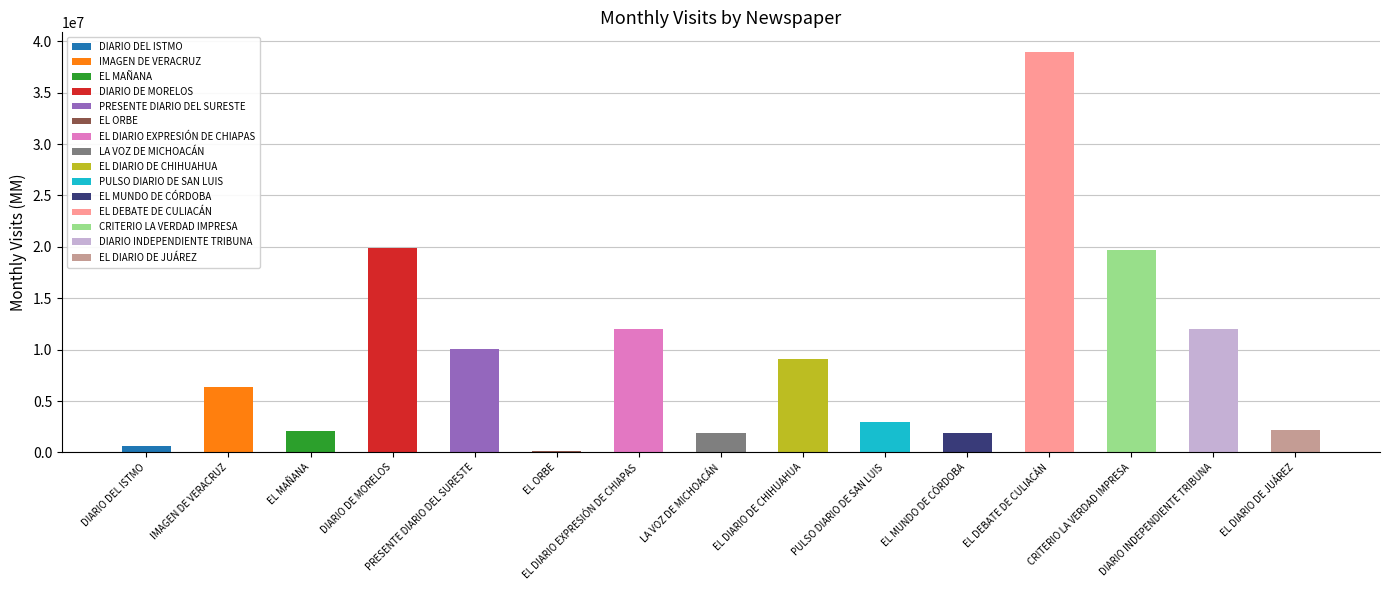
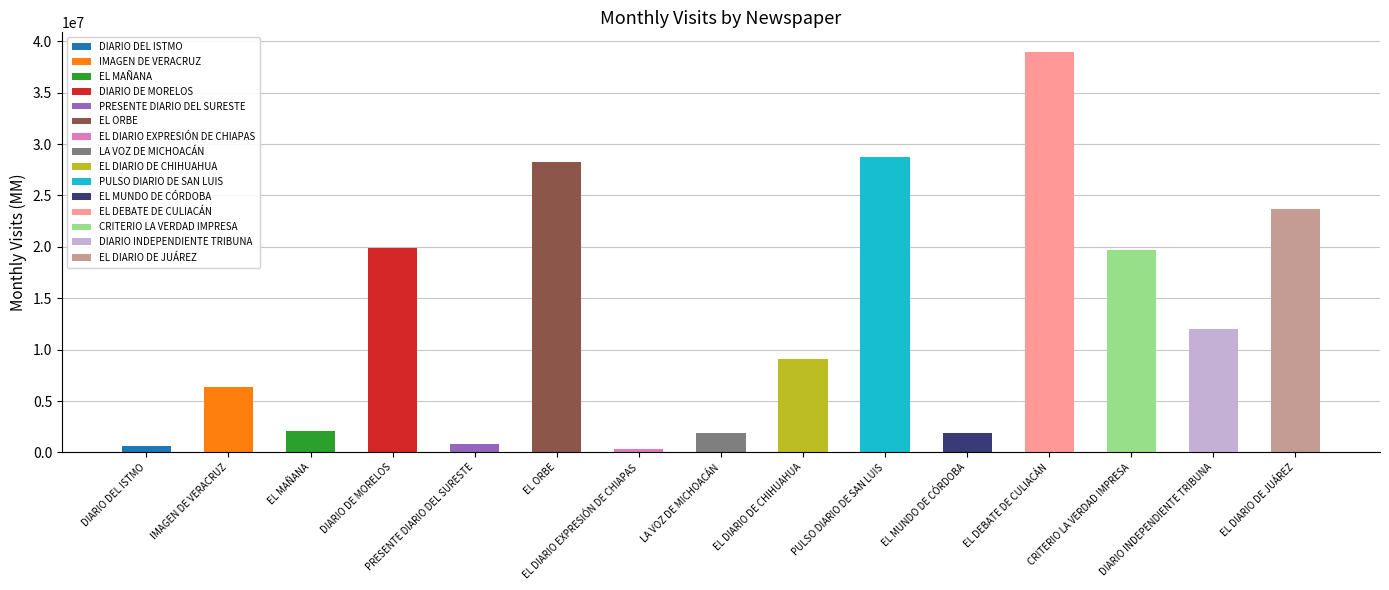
  {
    "DIARIO DEL ISTMO": 600000,
    "IMAGEN DE VERACRUZ": 6400000,
    "EL MAÑANA": 2000000,
    "DIARIO DE MORELOS": 19900000,
-   "PRESENTE DIARIO DEL SURESTE": 10100000,
-   "EL ORBE": 200000,
-   "EL DIARIO EXPRESIÓN DE CHIAPAS": 12000000,
+   "PRESENTE DIARIO DEL SURESTE": 800000,
+   "EL ORBE": 28200000,
+   "EL DIARIO EXPRESIÓN DE CHIAPAS": 300000,
    "LA VOZ DE MICHOACÁN": 1900000,
    "EL DIARIO DE CHIHUAHUA": 9000000,
-   "PULSO DIARIO DE SAN LUIS": 3000000,
+   "PULSO DIARIO DE SAN LUIS": 28800000,
    "EL MUNDO DE CÓRDOBA": 1900000,
    "EL DEBATE DE CULIACÁN": 38900000,
    "CRITERIO LA VERDAD IMPRESA": 19700000,
    "DIARIO INDEPENDIENTE TRIBUNA": 12000000,
-   "EL DIARIO DE JUÁREZ": 2200000
+   "EL DIARIO DE JUÁREZ": 23700000
  }
